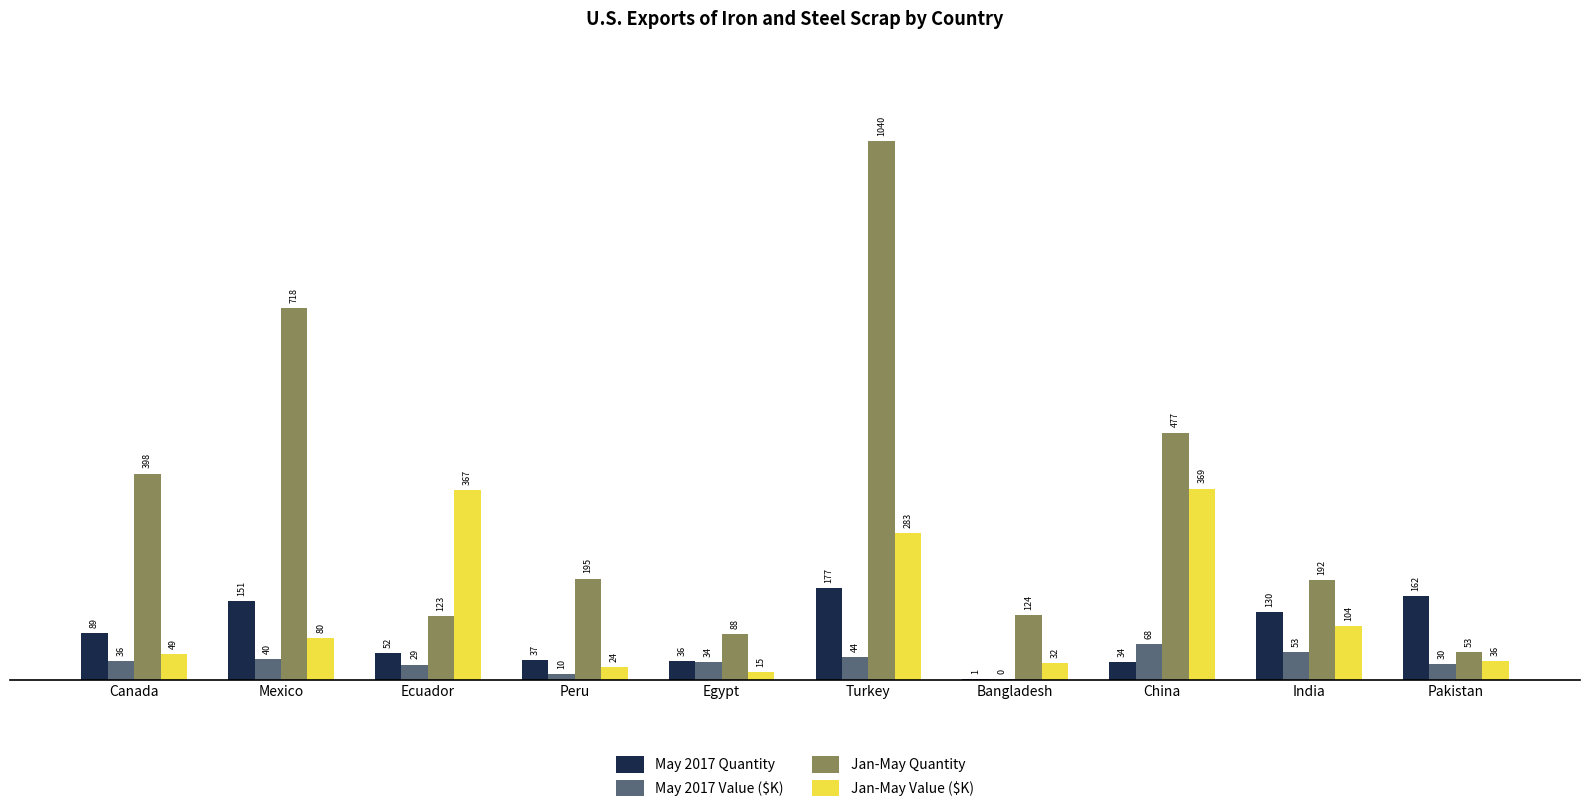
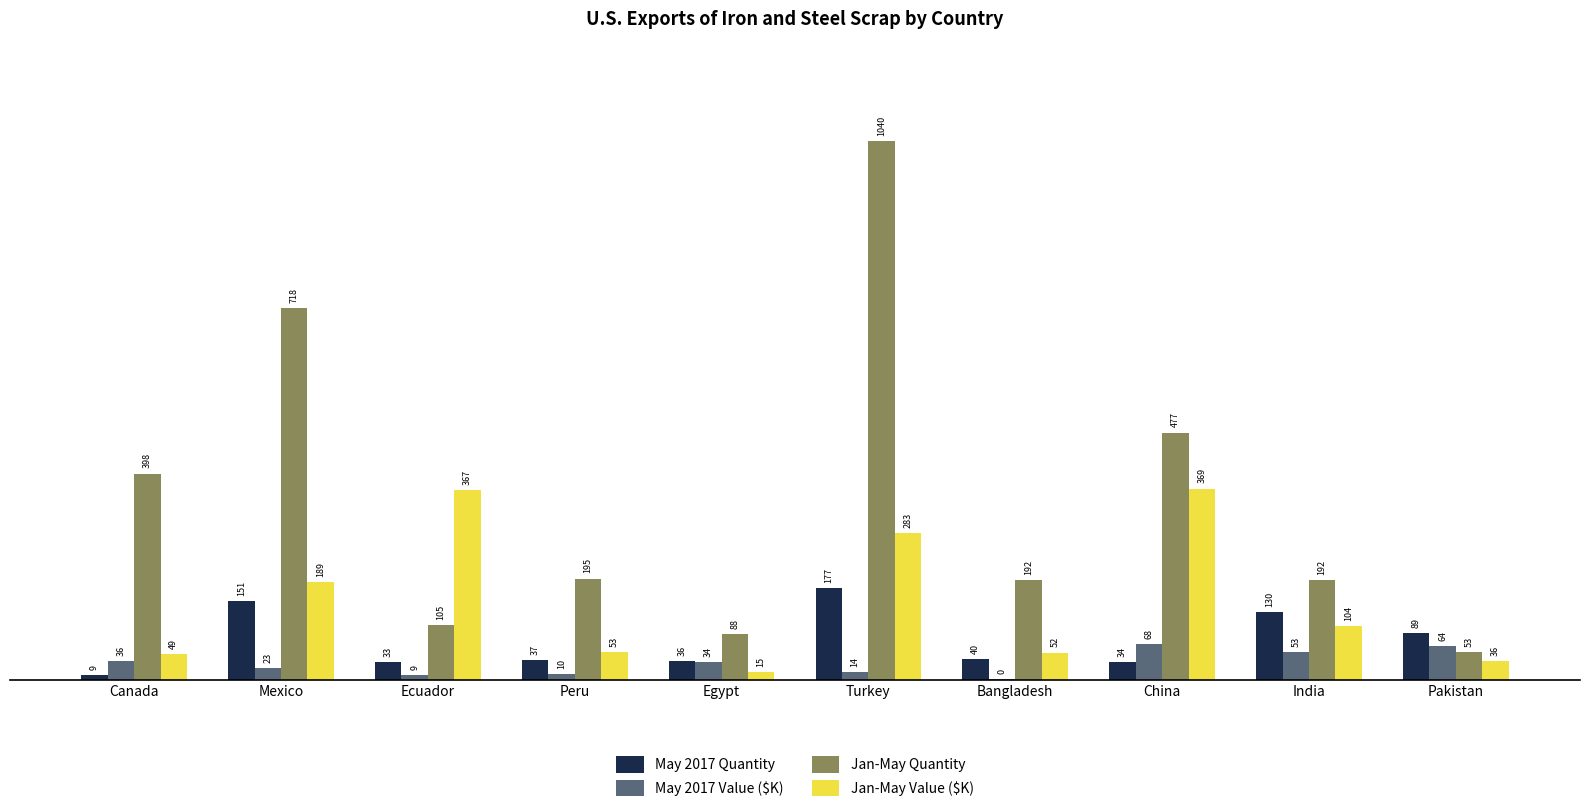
  {
    "May 2017 Quantity": {
-     "Canada": 89,
+     "Canada": 9,
      "Mexico": 151,
-     "Ecuador": 52,
+     "Ecuador": 33,
      "Peru": 37,
      "Egypt": 36,
      "Turkey": 177,
-     "Bangladesh": 1,
+     "Bangladesh": 40,
      "China": 34,
      "India": 130,
-     "Pakistan": 162
+     "Pakistan": 89
    },
    "May 2017 Value ($K)": {
      "Canada": 36,
-     "Mexico": 40,
-     "Ecuador": 29,
+     "Mexico": 23,
+     "Ecuador": 9,
      "Peru": 10,
      "Egypt": 34,
-     "Turkey": 44,
+     "Turkey": 14,
      "Bangladesh": 0,
      "China": 68,
      "India": 53,
-     "Pakistan": 30
+     "Pakistan": 64
    },
    "Jan-May Quantity": {
      "Canada": 398,
      "Mexico": 718,
-     "Ecuador": 123,
+     "Ecuador": 105,
      "Peru": 195,
      "Egypt": 88,
      "Turkey": 1040,
-     "Bangladesh": 124,
+     "Bangladesh": 192,
      "China": 477,
      "India": 192,
      "Pakistan": 53
    },
    "Jan-May Value ($K)": {
      "Canada": 49,
-     "Mexico": 80,
+     "Mexico": 189,
      "Ecuador": 367,
-     "Peru": 24,
+     "Peru": 53,
      "Egypt": 15,
      "Turkey": 283,
-     "Bangladesh": 32,
+     "Bangladesh": 52,
      "China": 369,
      "India": 104,
      "Pakistan": 36
    }
  }
